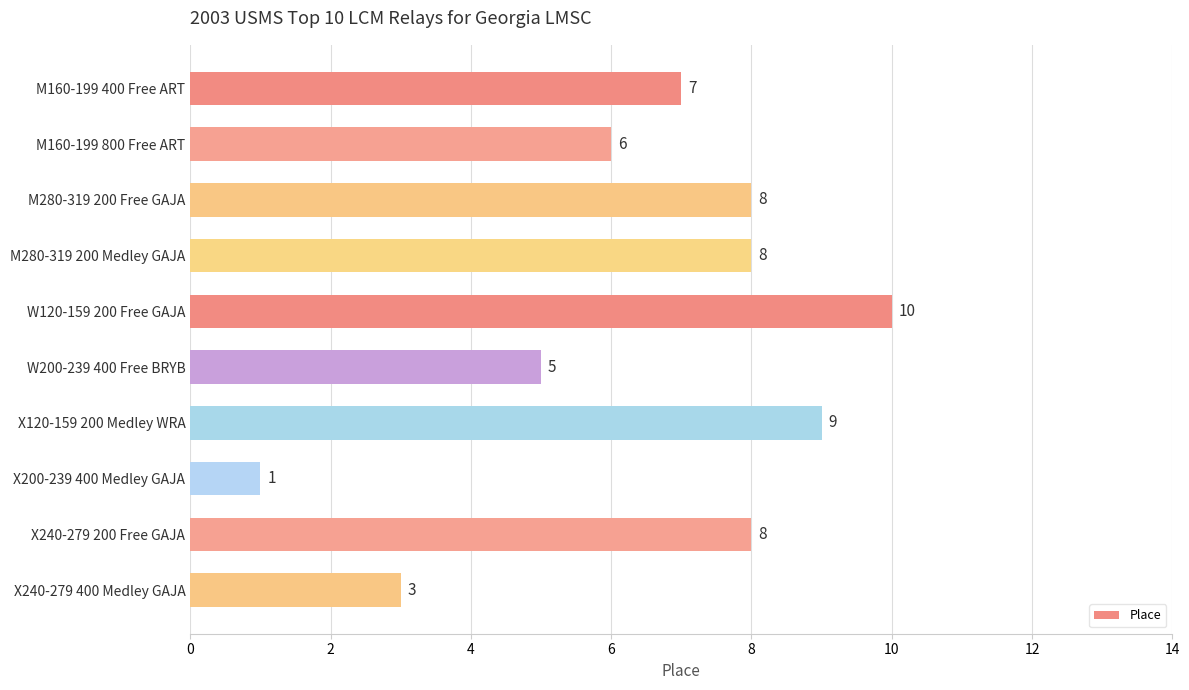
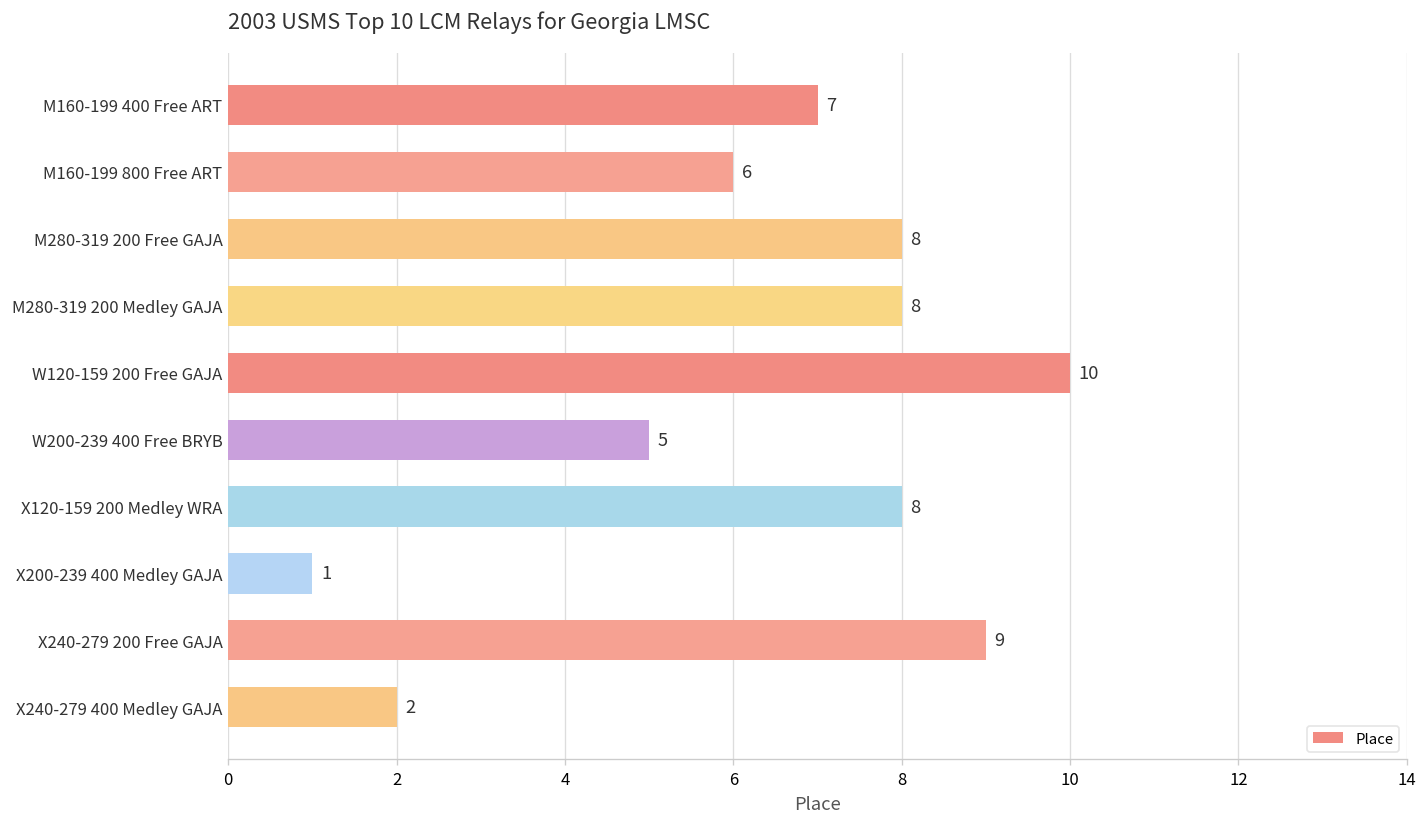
  {
    "M160-199 400 Free ART": 7,
    "M160-199 800 Free ART": 6,
    "M280-319 200 Free GAJA": 8,
    "M280-319 200 Medley GAJA": 8,
    "W120-159 200 Free GAJA": 10,
    "W200-239 400 Free BRYB": 5,
-   "X120-159 200 Medley WRA": 9,
+   "X120-159 200 Medley WRA": 8,
    "X200-239 400 Medley GAJA": 1,
-   "X240-279 200 Free GAJA": 8,
-   "X240-279 400 Medley GAJA": 3
+   "X240-279 200 Free GAJA": 9,
+   "X240-279 400 Medley GAJA": 2
  }
